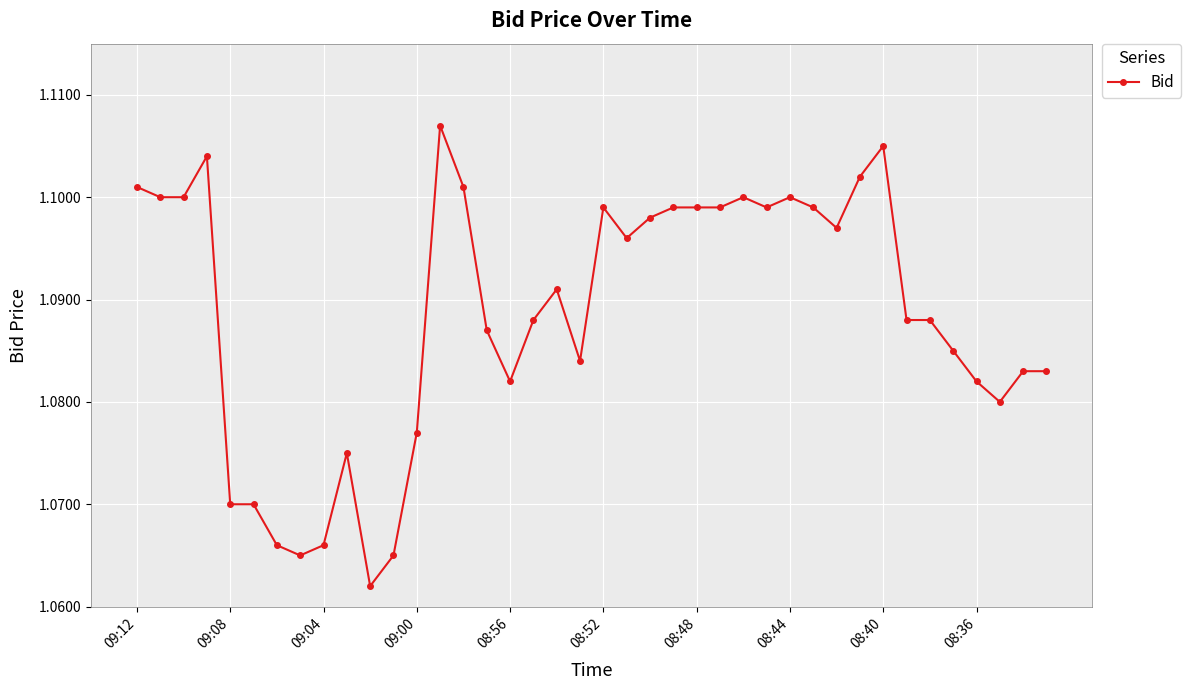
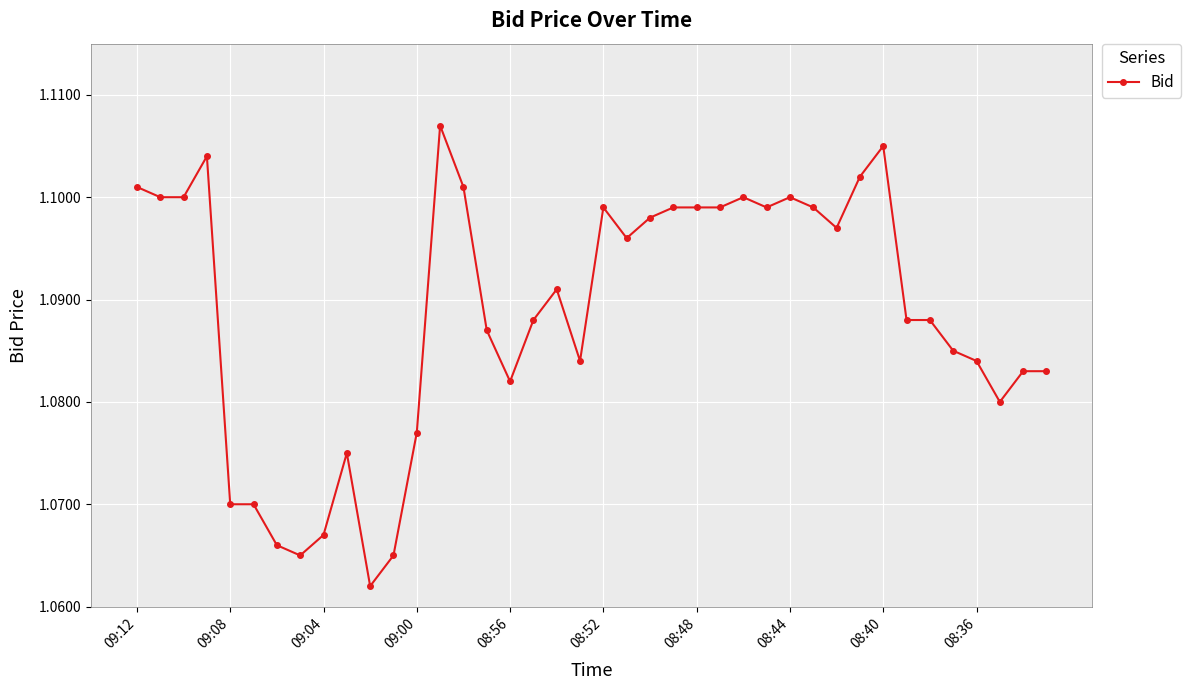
  {
    "09:12": 1.101,
    "09:08": 1.070,
-   "09:04": 1.066,
+   "09:04": 1.067,
    "09:00": 1.077,
    "08:56": 1.082,
    "08:52": 1.099,
    "08:48": 1.099,
    "08:44": 1.100,
    "08:40": 1.105,
-   "08:36": 1.082
+   "08:36": 1.084
  }
